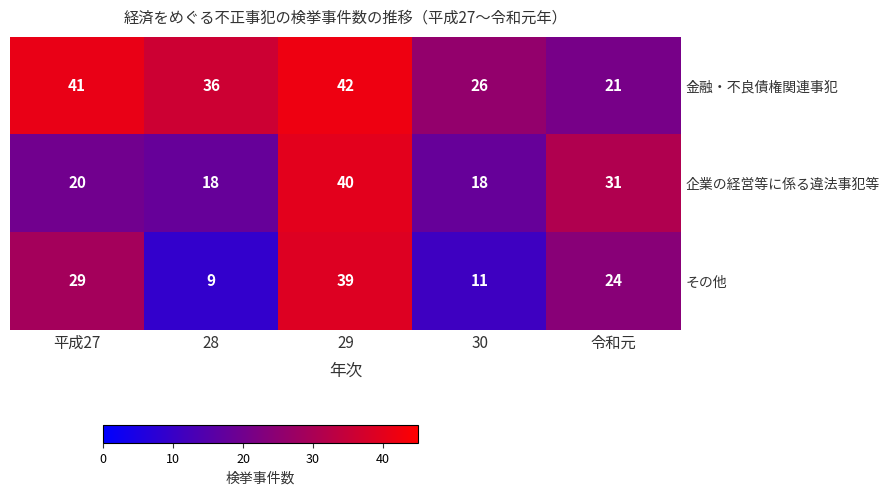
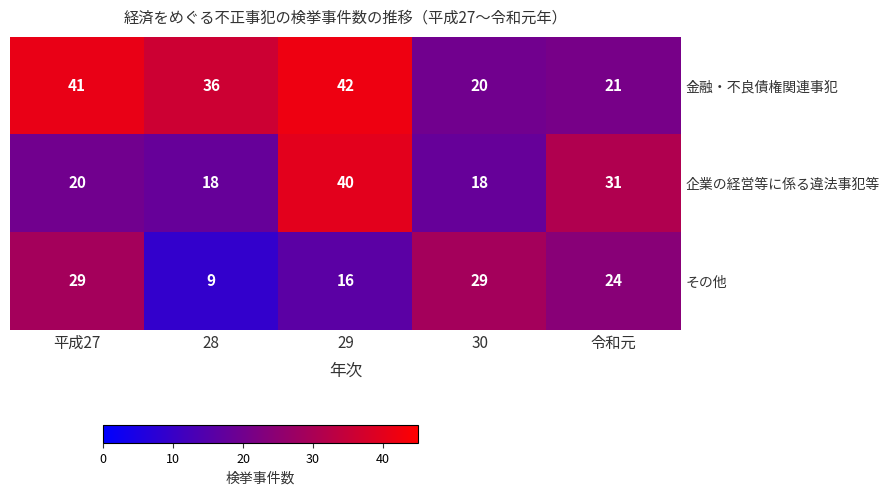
  {
    "金融・不良債権関連事犯": {
      "平成27": 41,
      "28": 36,
      "29": 42,
-     "30": 26,
+     "30": 20,
      "令和元": 21
    },
    "企業の経営等に係る違法事犯等": {
      "平成27": 20,
      "28": 18,
      "29": 40,
      "30": 18,
      "令和元": 31
    },
    "その他": {
      "平成27": 29,
      "28": 9,
-     "29": 39,
-     "30": 11,
+     "29": 16,
+     "30": 29,
      "令和元": 24
    }
  }
